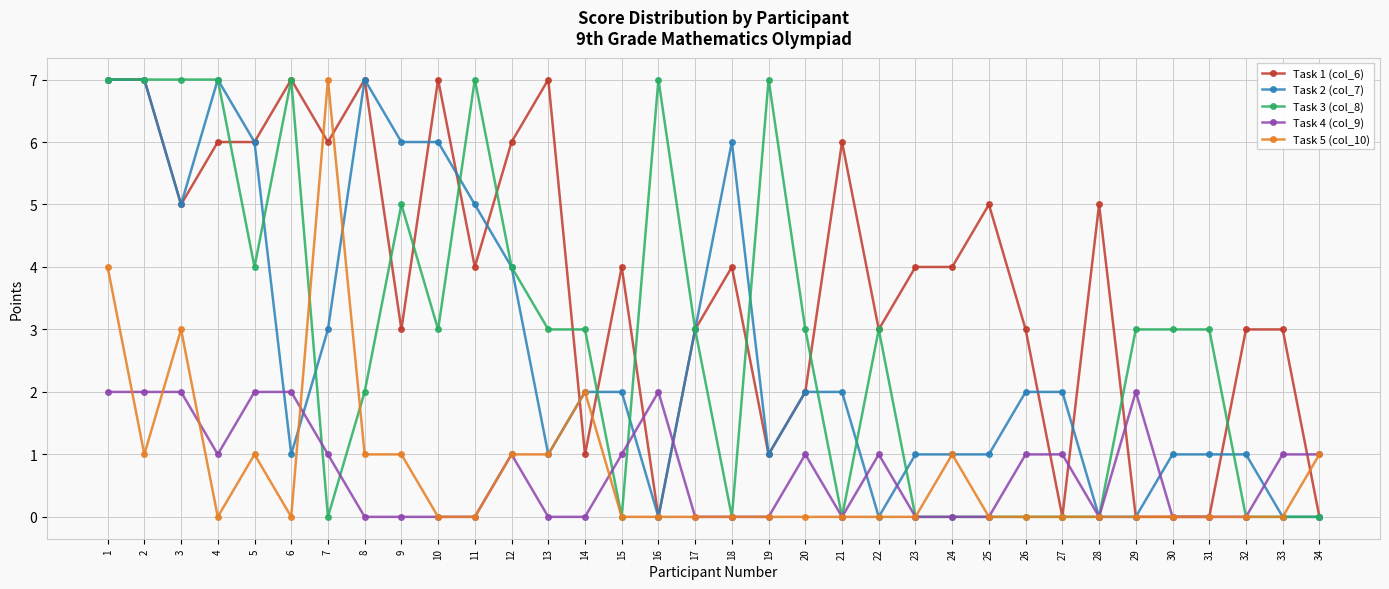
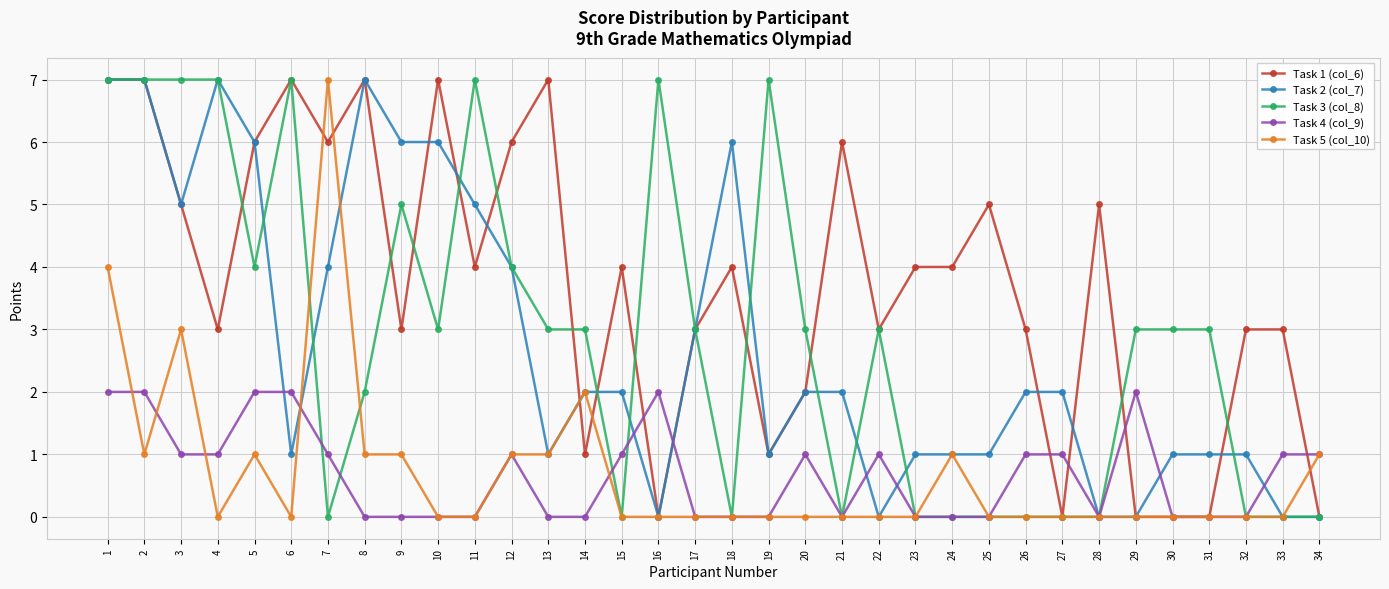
  {
    "Task 1 (col_6)": {
-     "4": 6,
+     "4": 3,
      "7": 6,
      "9": 3,
      "10": 7,
      "11": 4,
      "12": 6,
      "13": 7,
      "14": 1,
      "15": 4,
      "18": 4,
      "21": 6,
      "23": 4,
      "24": 4,
      "25": 5,
      "26": 3,
      "28": 5,
      "32": 3,
      "33": 3
    },
    "Task 2 (col_7)": {
      "6": 1,
-     "7": 3,
+     "7": 4,
      "9": 6,
      "10": 6,
      "11": 5,
      "15": 2,
      "18": 6,
      "21": 2,
      "23": 1,
      "25": 1,
      "26": 2,
      "27": 2,
      "30": 1,
      "31": 1,
      "32": 1
    },
    "Task 3 (col_8)": {
      "3": 7,
      "5": 4,
      "7": 0,
      "8": 2,
      "9": 5,
      "10": 3,
      "11": 7,
      "13": 3,
      "14": 3,
      "16": 7,
      "19": 7,
      "20": 3,
      "29": 3,
      "30": 3,
      "31": 3
    },
    "Task 4 (col_9)": {
      "1": 2,
      "2": 2,
-     "3": 2,
+     "3": 1,
      "4": 1,
      "5": 2,
      "6": 2,
      "7": 1,
      "8": 0,
      "9": 0,
      "13": 0,
      "14": 0,
      "15": 1,
      "16": 2,
      "20": 1,
      "22": 1,
      "26": 1,
      "27": 1,
      "29": 2,
      "33": 1
    },
    "Task 5 (col_10)": {
      "1": 4,
      "2": 1,
      "3": 3,
      "4": 0,
      "5": 1,
      "6": 0,
      "7": 7,
      "8": 1,
      "9": 1,
      "20": 0
    }
  }
